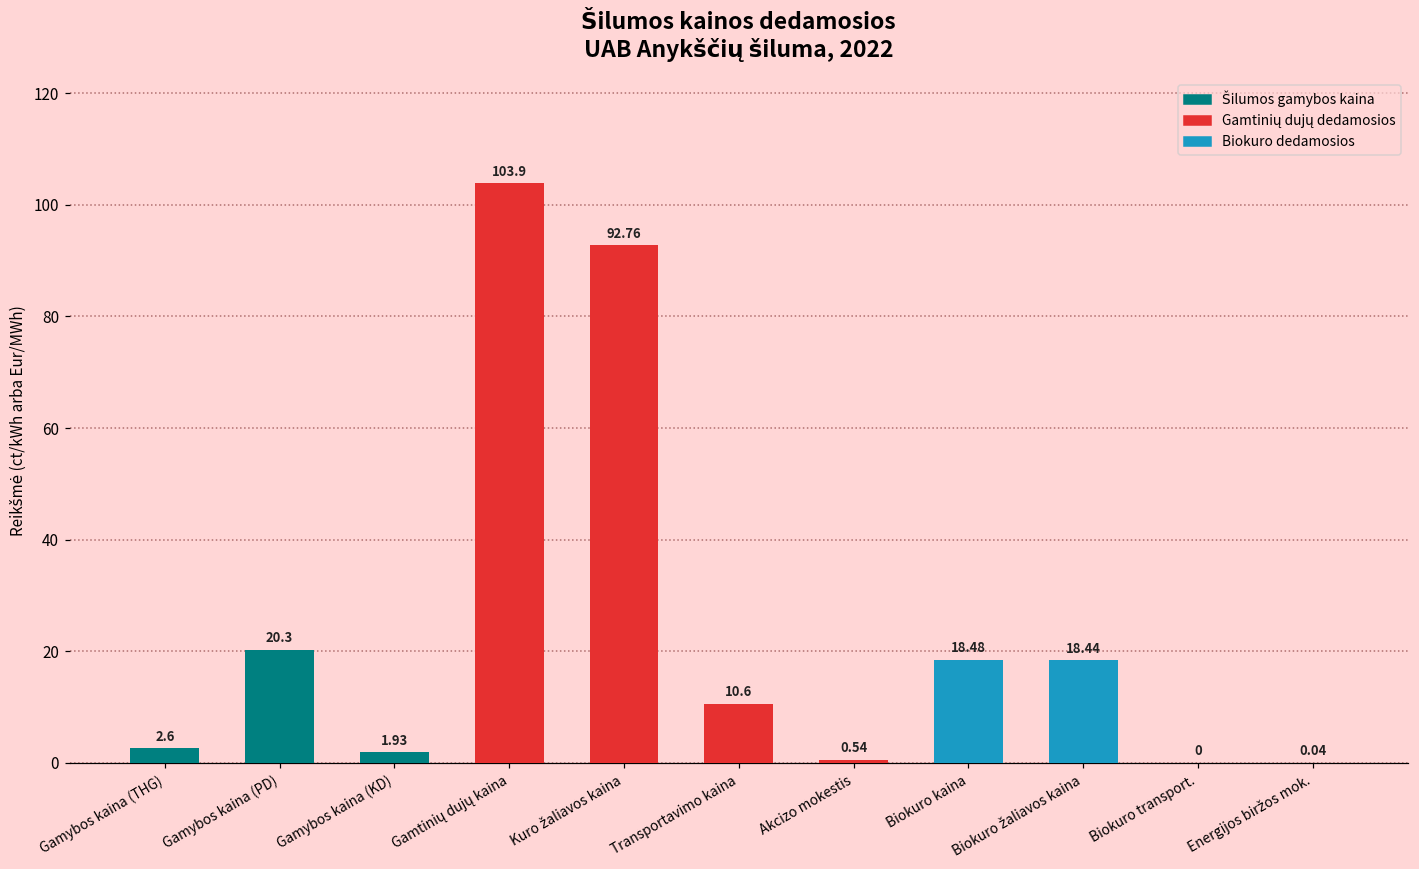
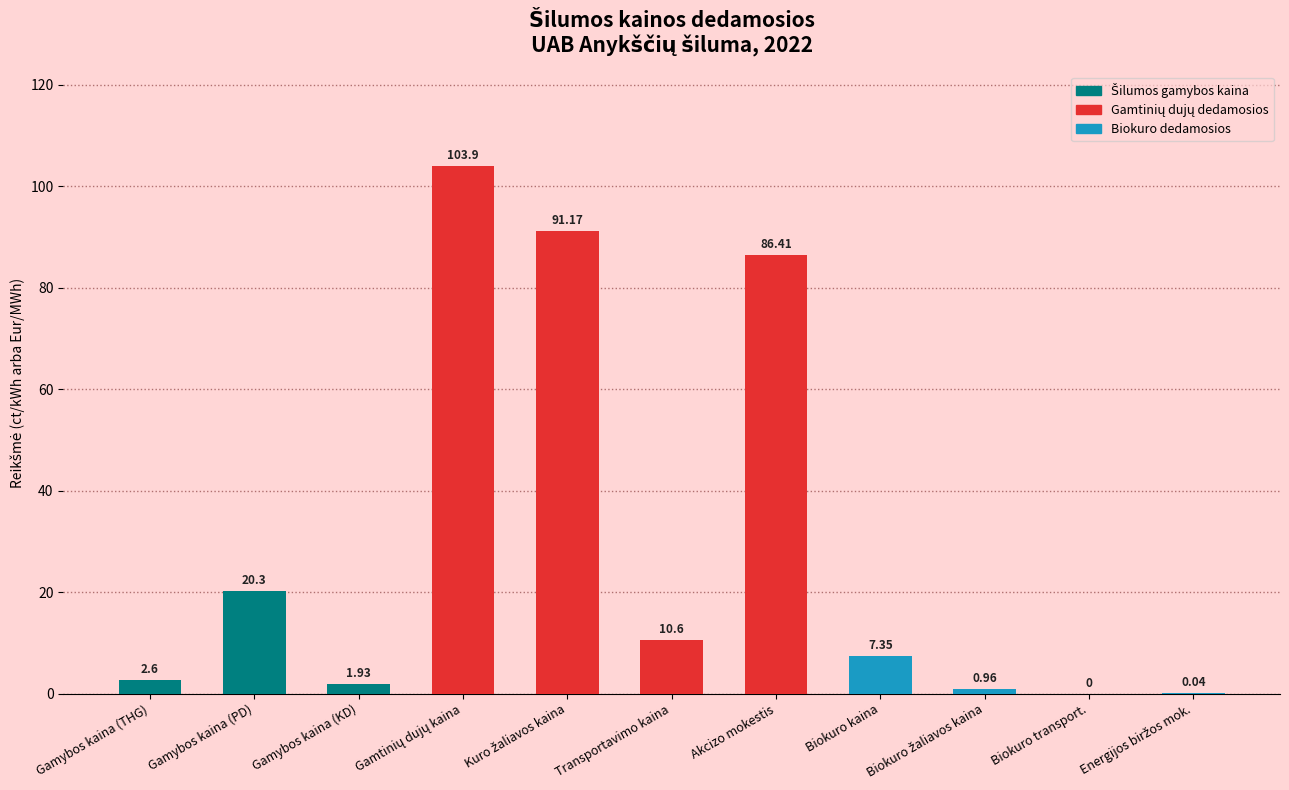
  {
    "Gamybos kaina (THG)": 2.6,
    "Gamybos kaina (PD)": 20.3,
    "Gamybos kaina (KD)": 1.93,
    "Gamtinių dujų kaina": 103.9,
-   "Kuro žaliavos kaina": 92.76,
+   "Kuro žaliavos kaina": 91.17,
    "Transportavimo kaina": 10.6,
-   "Akcizo mokestis": 0.54,
-   "Biokuro kaina": 18.48,
-   "Biokuro žaliavos kaina": 18.44,
+   "Akcizo mokestis": 86.41,
+   "Biokuro kaina": 7.35,
+   "Biokuro žaliavos kaina": 0.96,
    "Biokuro transport.": 0,
    "Energijos biržos mok.": 0.04
  }
